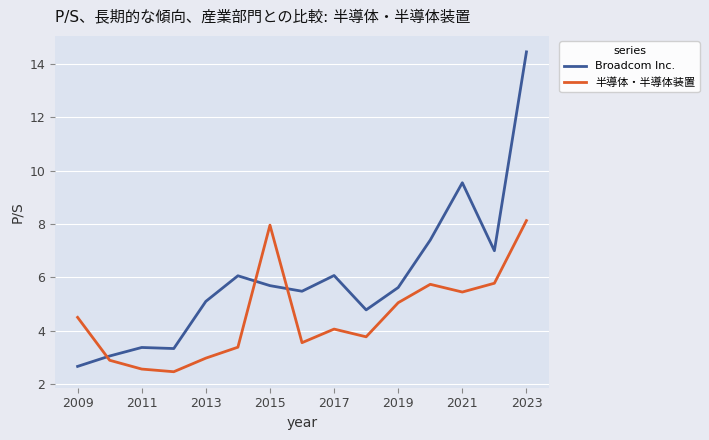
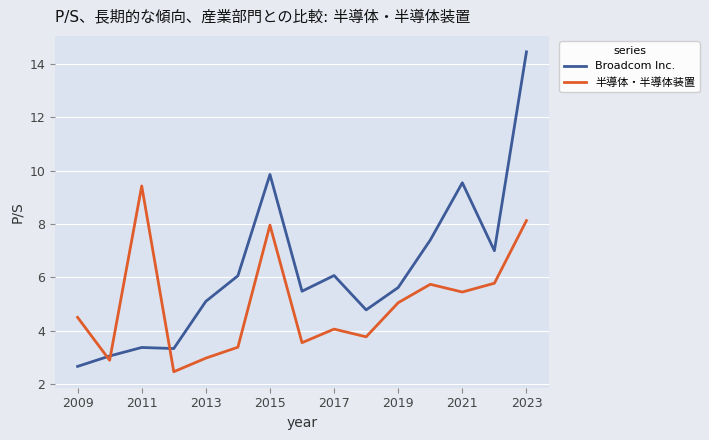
  {
    "Broadcom Inc.": {
      "2009": 2.7,
      "2011": 3.4,
      "2013": 5.1,
-     "2015": 5.7,
+     "2015": 9.9,
      "2017": 6.1,
      "2019": 5.6,
      "2021": 9.6,
      "2023": 14.5
    },
    "半導体・半導体装置": {
      "2009": 4.5,
-     "2011": 2.6,
+     "2011": 9.4,
      "2013": 3.0,
      "2015": 8.0,
      "2017": 4.1,
      "2019": 5.1,
      "2021": 5.5,
      "2023": 8.1
    }
  }
